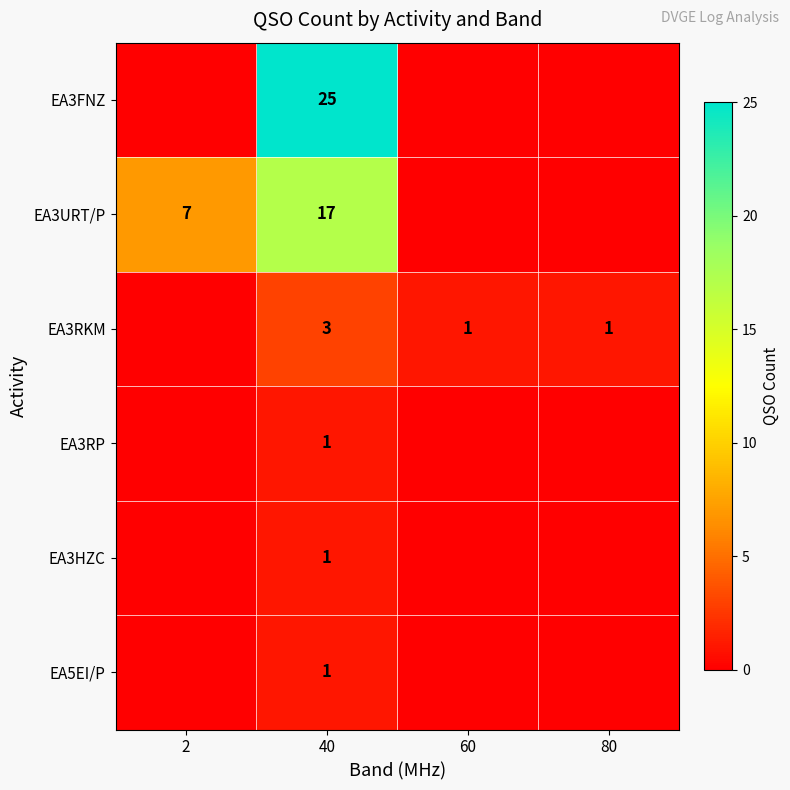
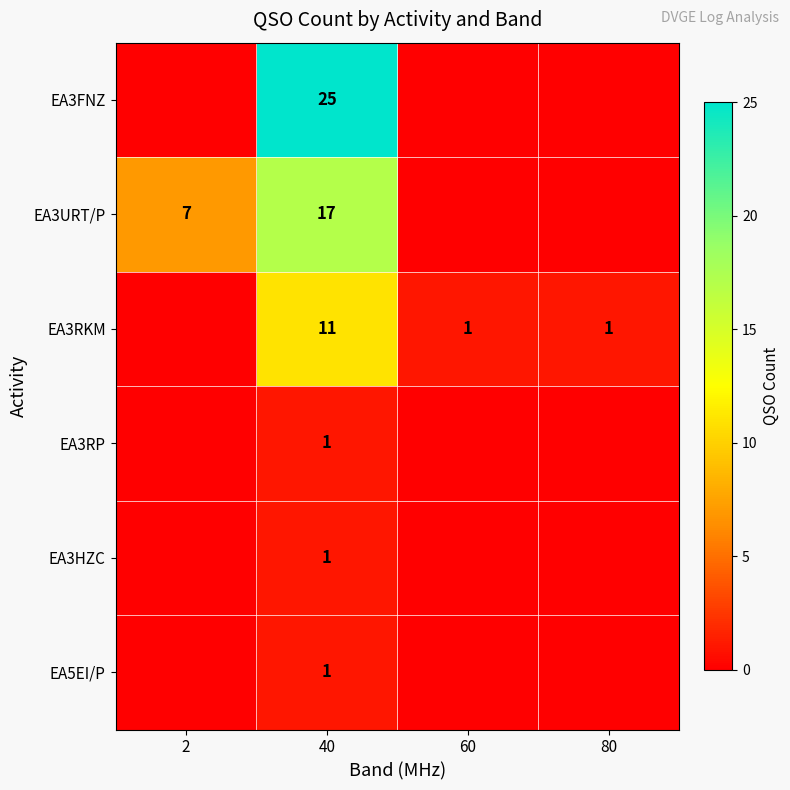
  {
    "EA3FNZ": {
      "40": 25
    },
    "EA3URT/P": {
      "2": 7,
      "40": 17
    },
    "EA3RKM": {
-     "40": 3,
+     "40": 11,
      "60": 1,
      "80": 1
    },
    "EA3RP": {
      "40": 1
    },
    "EA3HZC": {
      "40": 1
    },
    "EA5EI/P": {
      "40": 1
    }
  }
